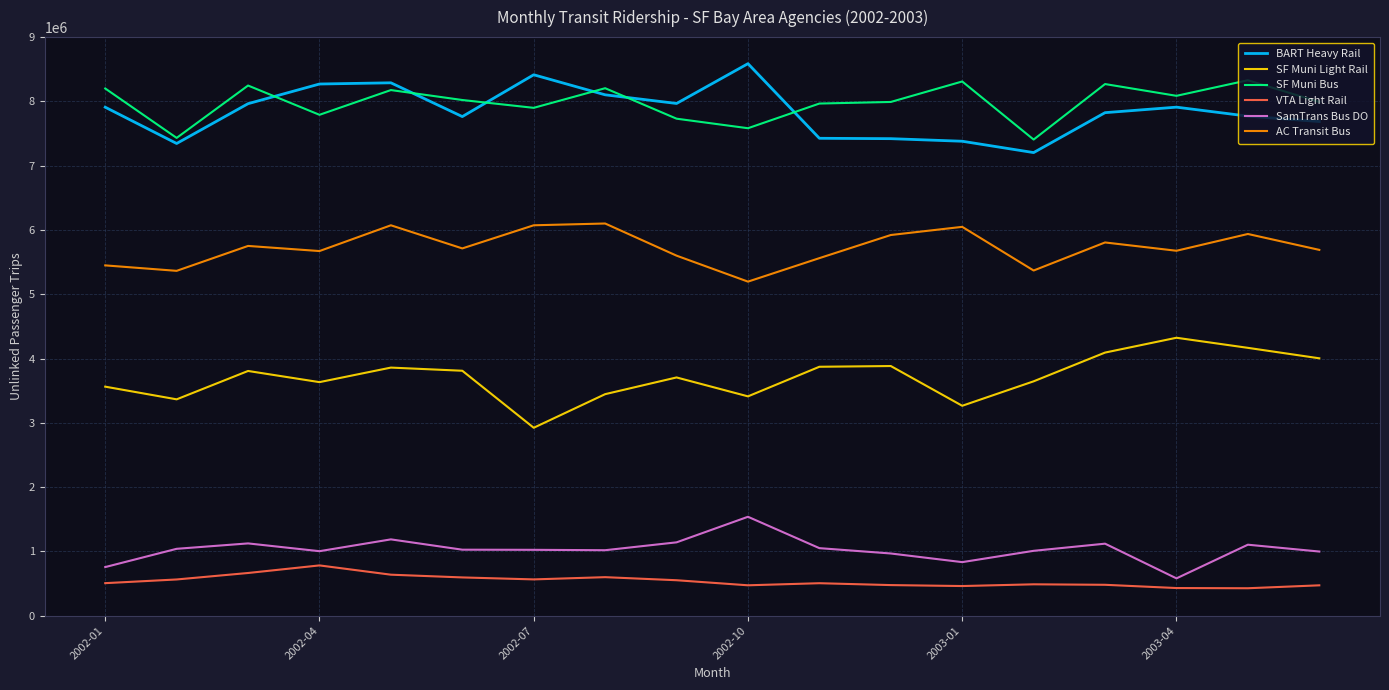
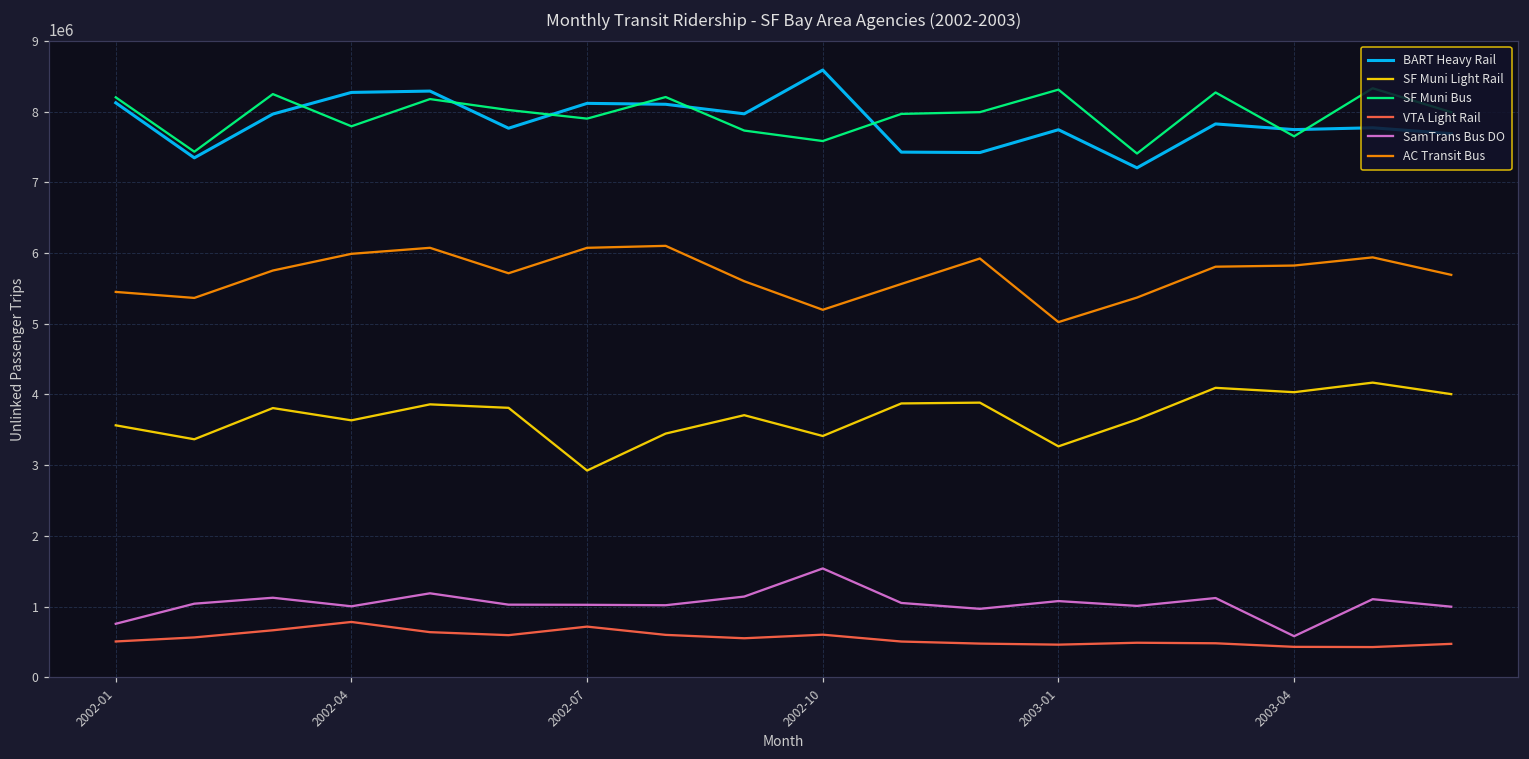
  {
    "BART Heavy Rail": {
-     "2002-01": 7900000,
+     "2002-01": 8100000,
      "2002-04": 8300000,
-     "2002-07": 8400000,
+     "2002-07": 8100000,
      "2002-10": 8600000,
-     "2003-01": 7400000,
-     "2003-04": 7900000
+     "2003-01": 7700000,
+     "2003-04": 7700000
    },
    "SF Muni Light Rail": {
      "2002-01": 3600000,
      "2002-04": 3600000,
      "2002-07": 2900000,
      "2002-10": 3400000,
      "2003-01": 3300000,
-     "2003-04": 4300000
+     "2003-04": 4000000
    },
    "SF Muni Bus": {
      "2002-01": 8200000,
      "2002-04": 7800000,
      "2002-07": 7900000,
      "2002-10": 7600000,
      "2003-01": 8300000,
-     "2003-04": 8100000
+     "2003-04": 7600000
    },
    "VTA Light Rail": {
      "2002-01": 500000,
      "2002-04": 800000,
-     "2002-07": 600000,
-     "2002-10": 500000,
+     "2002-07": 700000,
+     "2002-10": 600000,
      "2003-01": 500000,
      "2003-04": 400000
    },
    "SamTrans Bus DO": {
      "2002-01": 800000,
      "2002-04": 1000000,
      "2002-07": 1000000,
      "2002-10": 1500000,
-     "2003-01": 800000,
+     "2003-01": 1100000,
      "2003-04": 600000
    },
    "AC Transit Bus": {
      "2002-01": 5400000,
-     "2002-04": 5700000,
+     "2002-04": 6000000,
      "2002-07": 6100000,
      "2002-10": 5200000,
-     "2003-01": 6000000,
-     "2003-04": 5700000
+     "2003-01": 5000000,
+     "2003-04": 5800000
    }
  }
